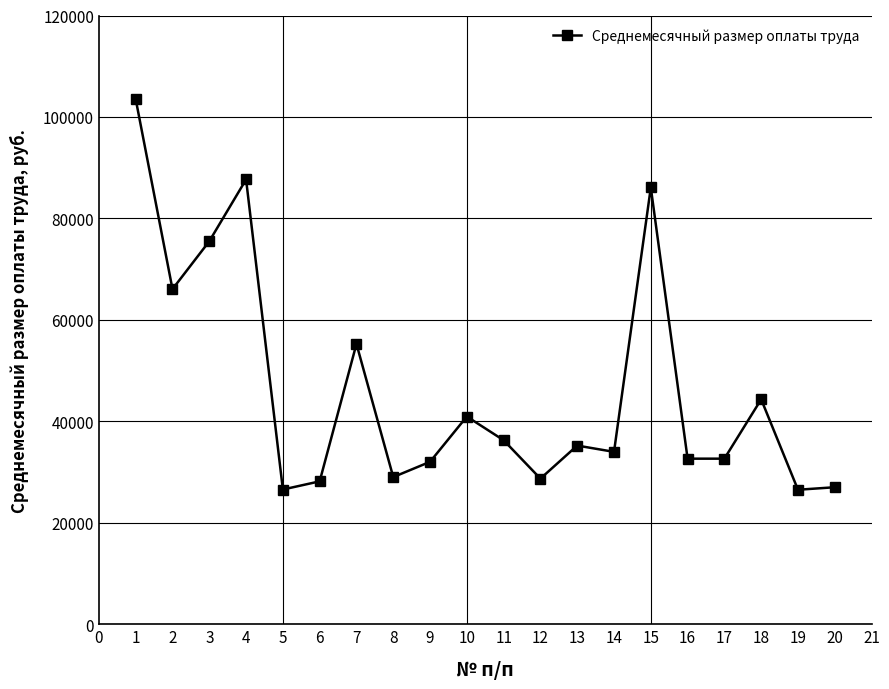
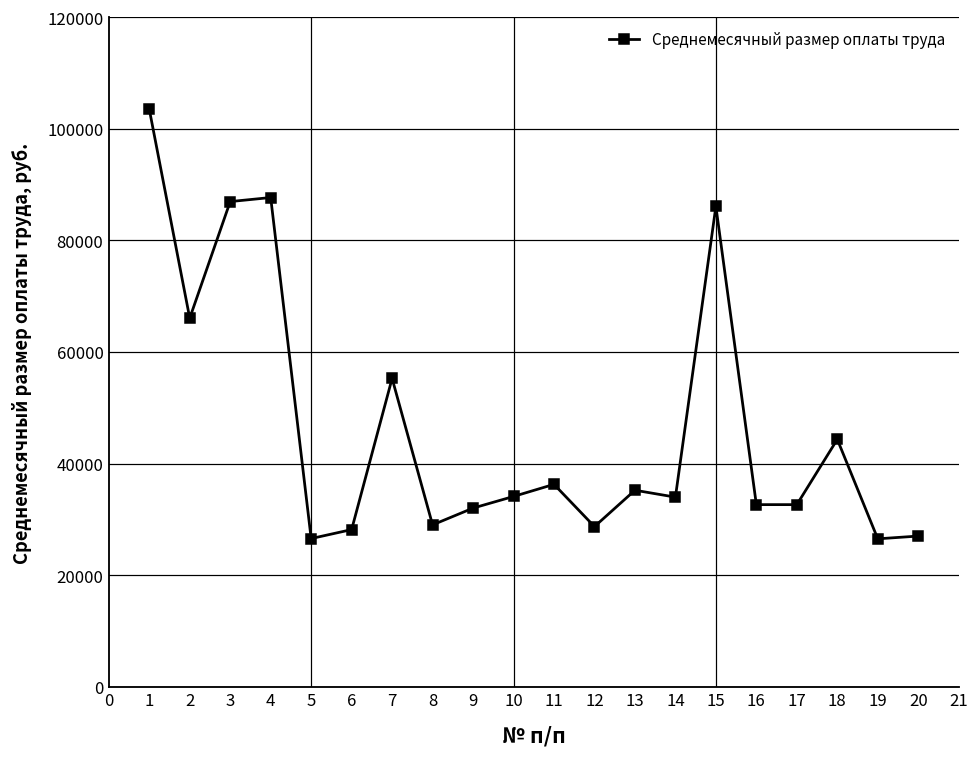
  {
    "1": 104000,
    "2": 66000,
-   "3": 75000,
+   "3": 87000,
    "4": 88000,
    "5": 27000,
    "6": 28000,
    "7": 55000,
    "8": 29000,
    "9": 32000,
-   "10": 41000,
+   "10": 34000,
    "11": 36000,
    "12": 29000,
    "13": 35000,
    "14": 34000,
    "15": 86000,
    "16": 33000,
    "17": 33000,
    "18": 44000,
    "19": 27000,
    "20": 27000
  }
